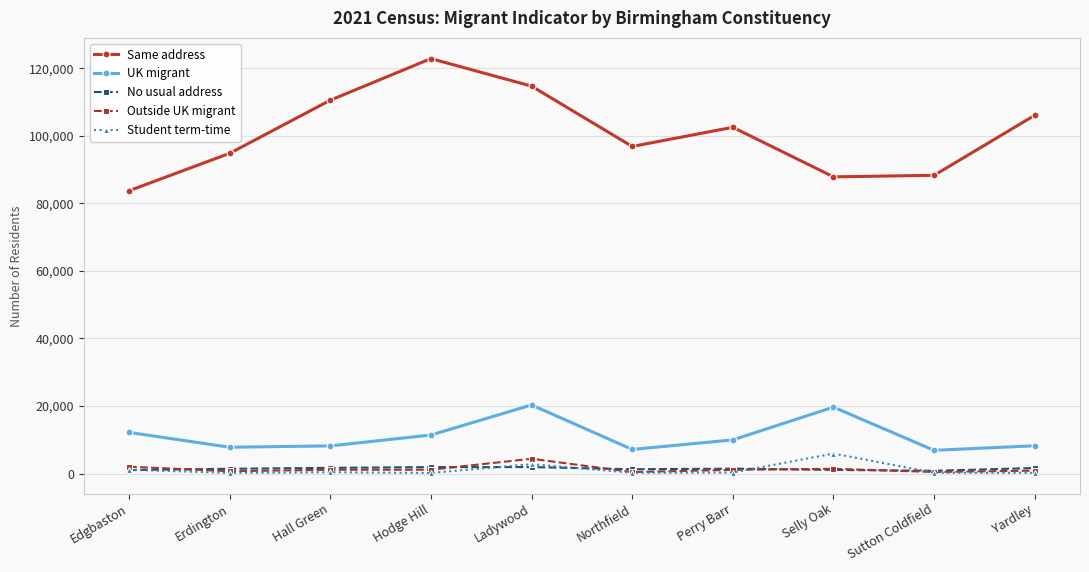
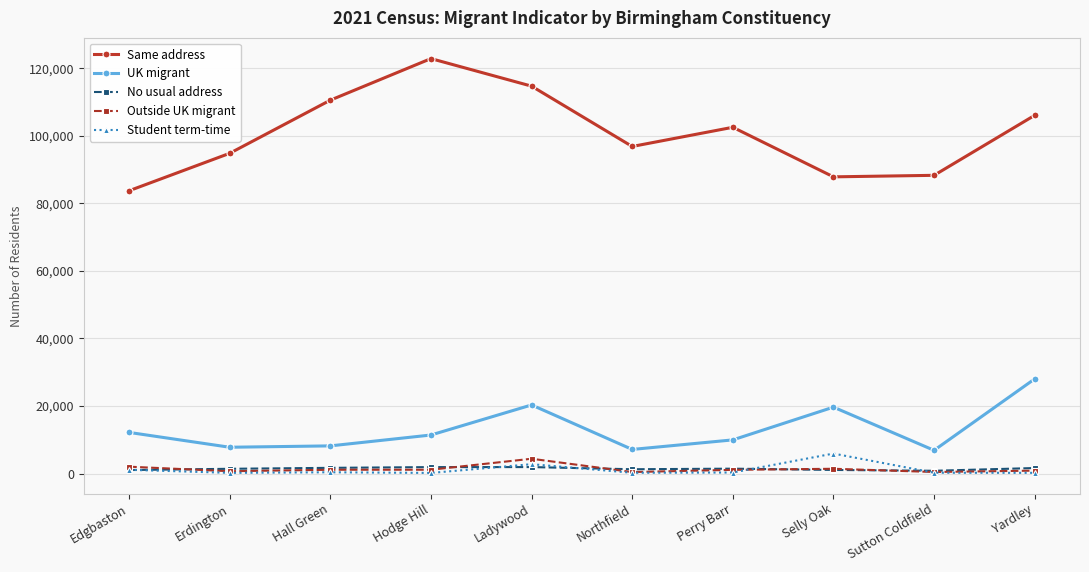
  {
    "UK migrant": {
      "Edgbaston": "12,000",
      "Erdington": "8,000",
      "Hall Green": "8,000",
      "Hodge Hill": "11,000",
      "Ladywood": "20,000",
      "Northfield": "7,000",
      "Perry Barr": "10,000",
      "Selly Oak": "20,000",
      "Sutton Coldfield": "7,000",
-     "Yardley": "8,000"
+     "Yardley": "28,000"
    },
    "No usual address": {
      "Hodge Hill": "2,000",
      "Ladywood": "2,000",
      "Northfield": "1,000",
      "Yardley": "2,000"
    },
    "Student term-time": {
      "Hodge Hill": "0",
      "Ladywood": "3,000",
      "Perry Barr": "0",
      "Selly Oak": "6,000"
    }
  }
